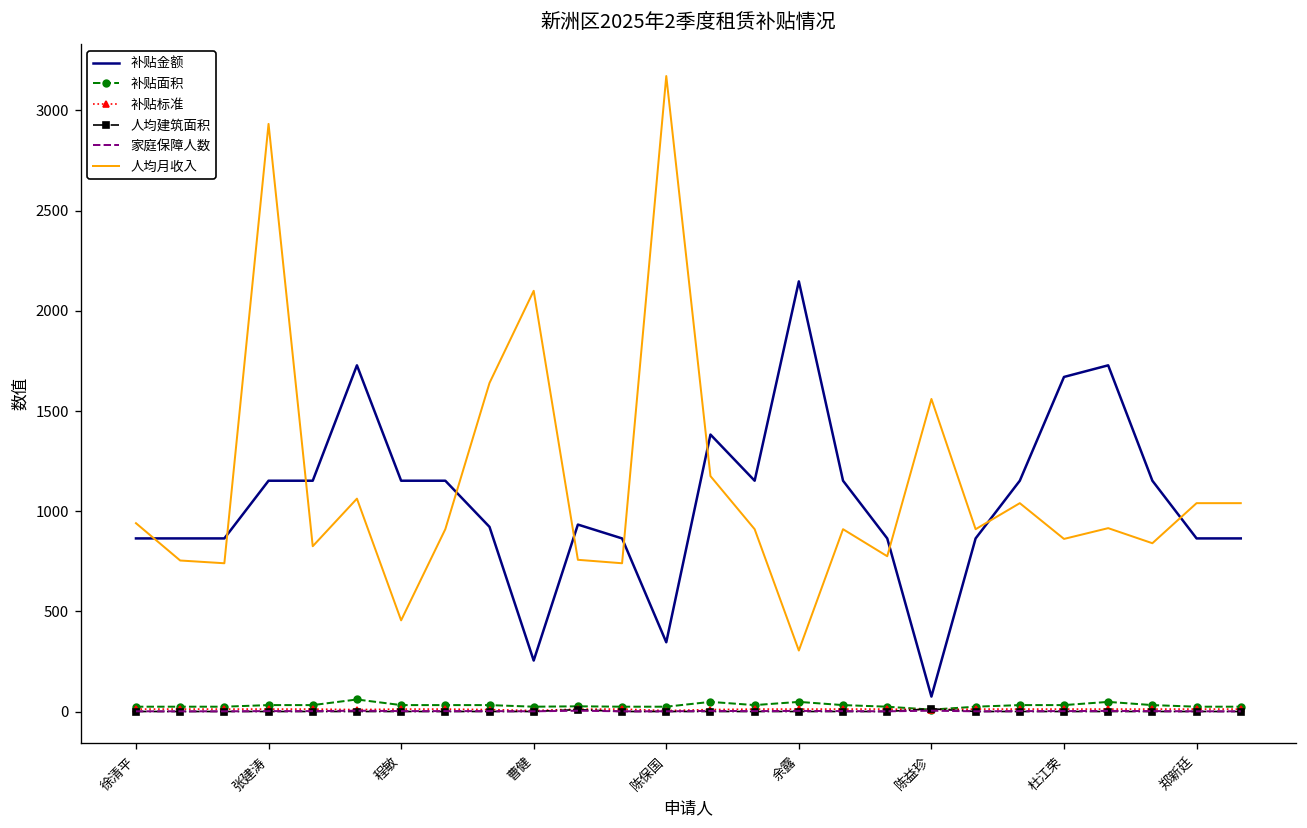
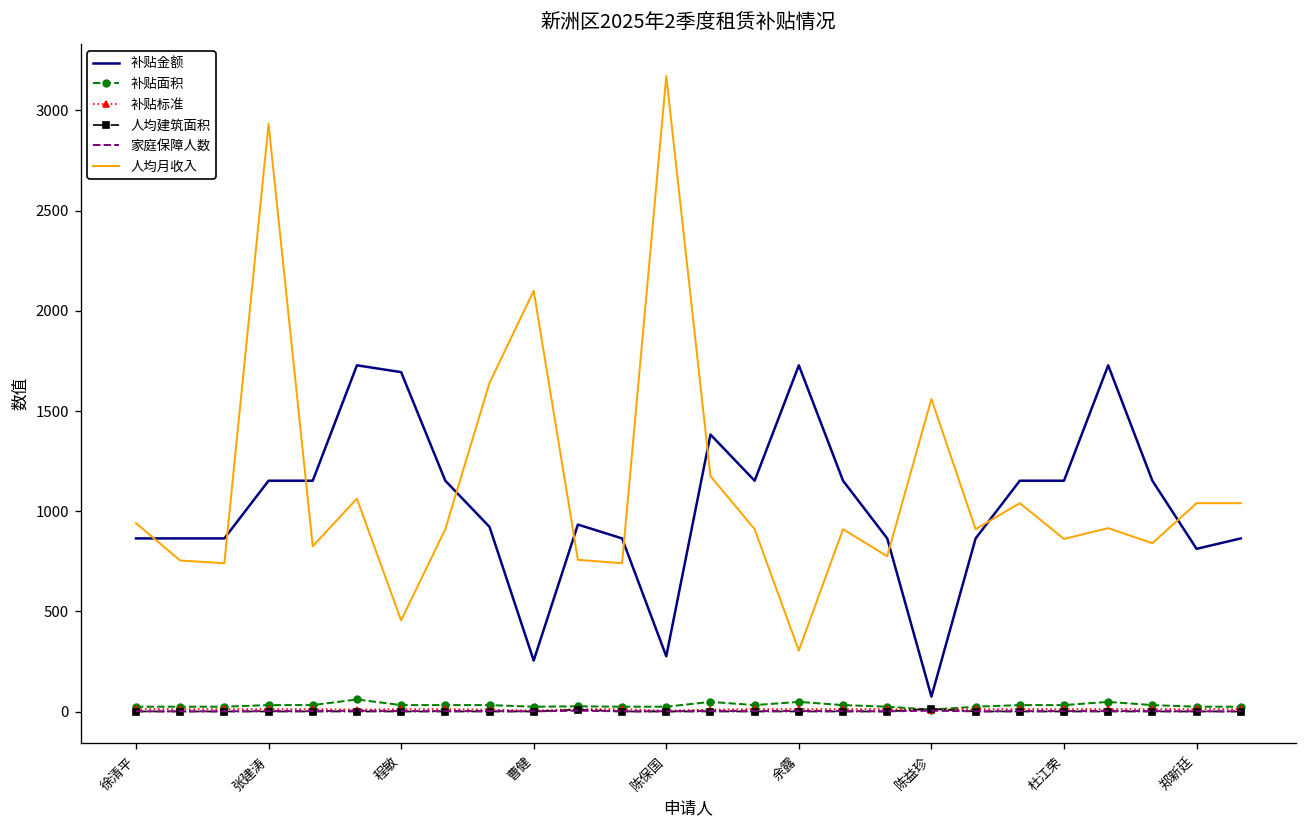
  {
    "补贴金额": {
      "徐清平": 860,
      "张建涛": 1150,
-     "程敏": 1150,
+     "程敏": 1690,
      "曹健": 250,
-     "陈保国": 350,
-     "余露": 2150,
+     "陈保国": 280,
+     "余露": 1730,
      "陈益珍": 70,
-     "杜江荣": 1670,
-     "郑新廷": 860
+     "杜江荣": 1150,
+     "郑新廷": 810
    },
    "补贴面积": {
      "张建涛": 30,
      "程敏": 30,
      "曹健": 20,
      "陈保国": 20,
      "余露": 50,
      "杜江荣": 30
    },
    "人均月收入": {
      "徐清平": 940,
      "张建涛": 2930,
      "程敏": 460,
      "曹健": 2100,
      "陈保国": 3170,
      "余露": 300,
      "陈益珍": 1560,
      "杜江荣": 860,
      "郑新廷": 1040
    }
  }
